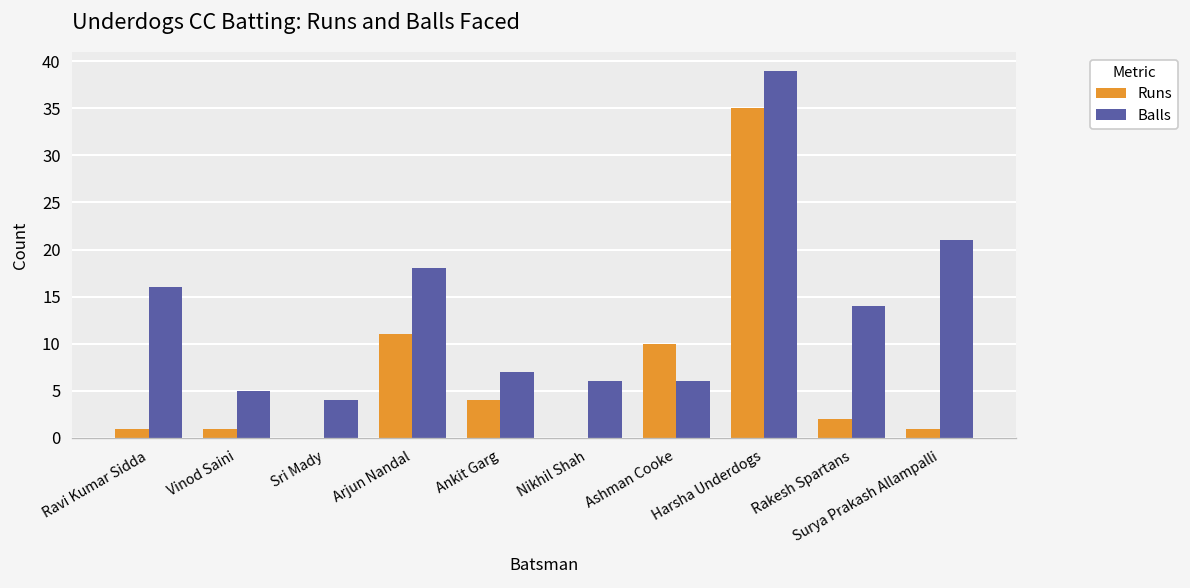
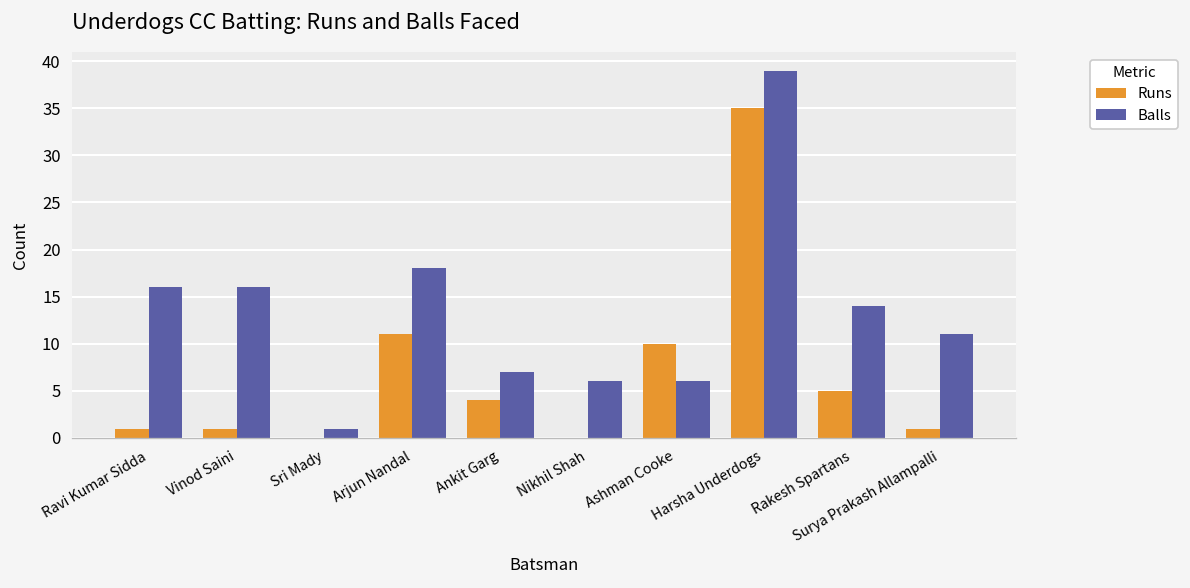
  {
    "Runs": {
      "Ravi Kumar Sidda": 1,
      "Vinod Saini": 1,
      "Sri Mady": 0,
      "Arjun Nandal": 11,
      "Ankit Garg": 4,
      "Nikhil Shah": 0,
      "Ashman Cooke": 10,
      "Harsha Underdogs": 35,
-     "Rakesh Spartans": 2,
+     "Rakesh Spartans": 5,
      "Surya Prakash Allampalli": 1
    },
    "Balls": {
      "Ravi Kumar Sidda": 16,
-     "Vinod Saini": 5,
-     "Sri Mady": 4,
+     "Vinod Saini": 16,
+     "Sri Mady": 1,
      "Arjun Nandal": 18,
      "Ankit Garg": 7,
      "Nikhil Shah": 6,
      "Ashman Cooke": 6,
      "Harsha Underdogs": 39,
      "Rakesh Spartans": 14,
-     "Surya Prakash Allampalli": 21
+     "Surya Prakash Allampalli": 11
    }
  }
